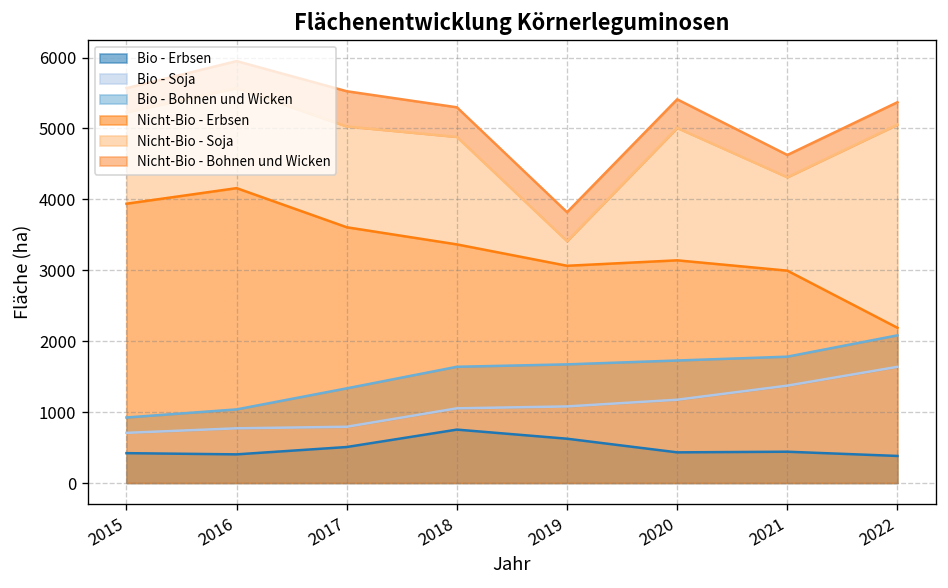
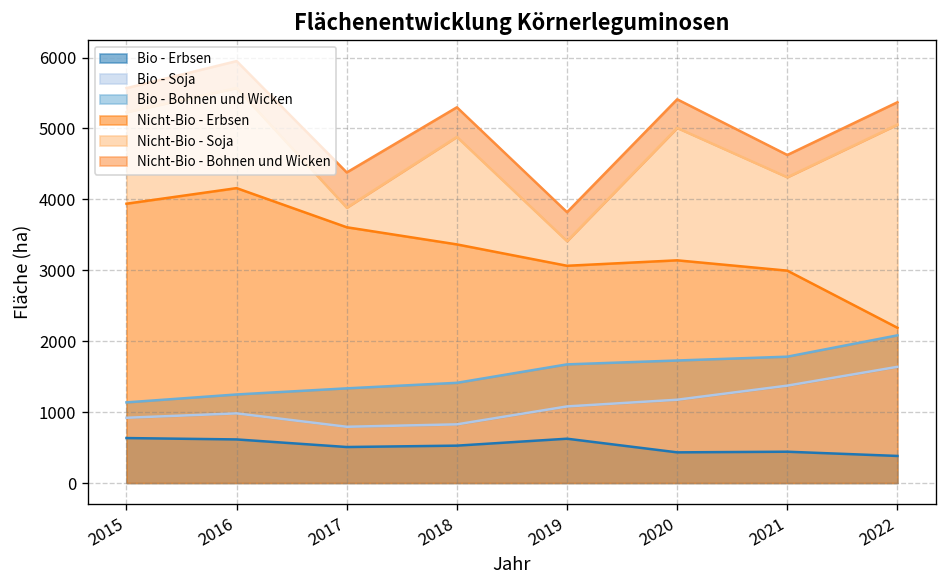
  {
    "Bio - Erbsen": {
-     "2015": 400,
-     "2016": 400,
+     "2015": 600,
+     "2016": 600,
      "2017": 500,
-     "2018": 800,
+     "2018": 500,
      "2019": 600,
      "2020": 400,
      "2021": 400,
      "2022": 400
    },
    "Nicht-Bio - Soja": {
-     "2017": 1400,
+     "2017": 300,
      "2018": 1500,
      "2019": 300,
      "2020": 1900,
      "2021": 1300,
      "2022": 2900
    }
  }
